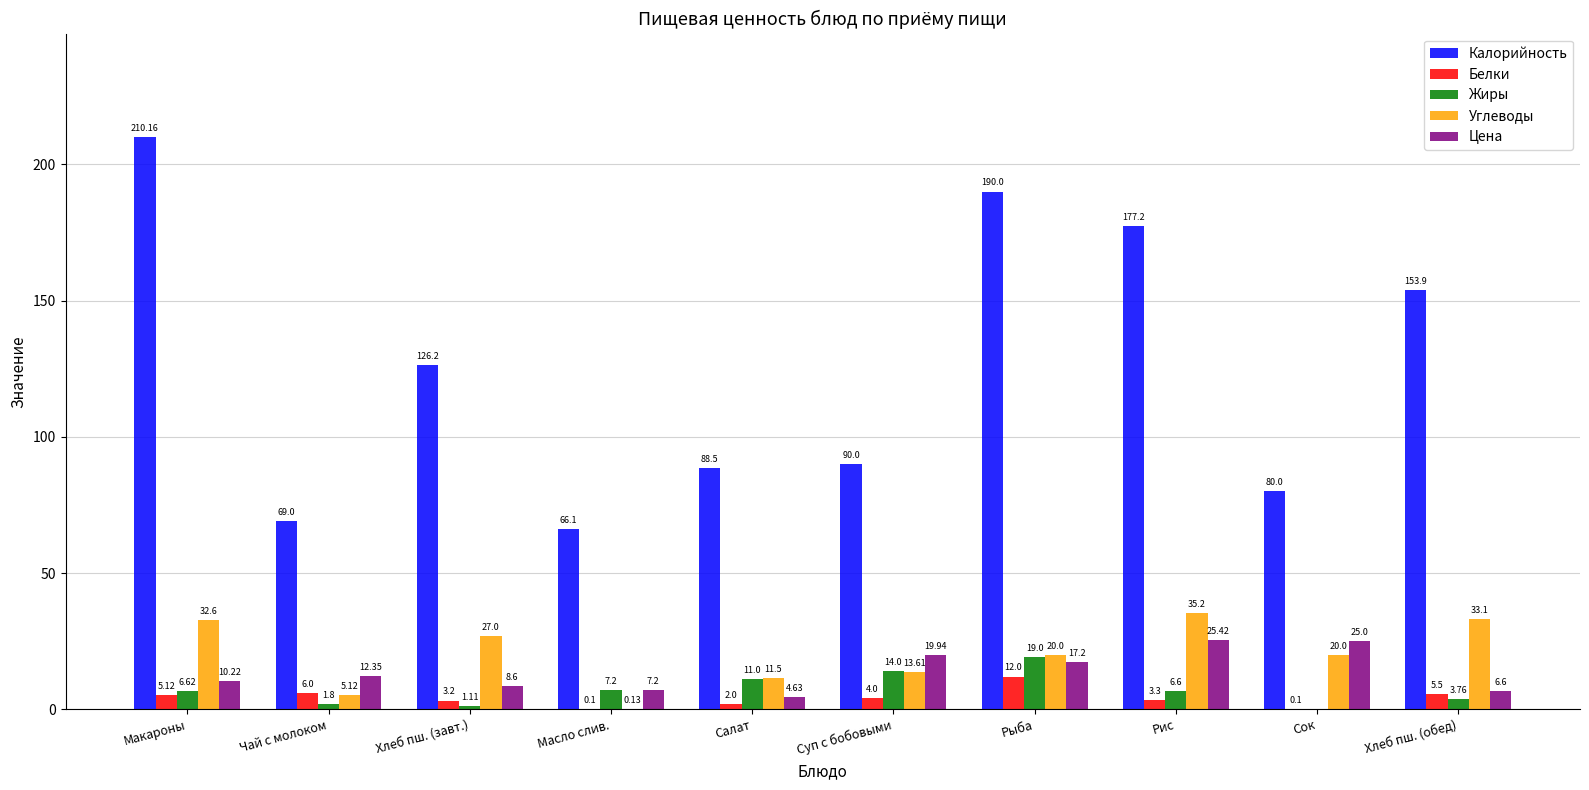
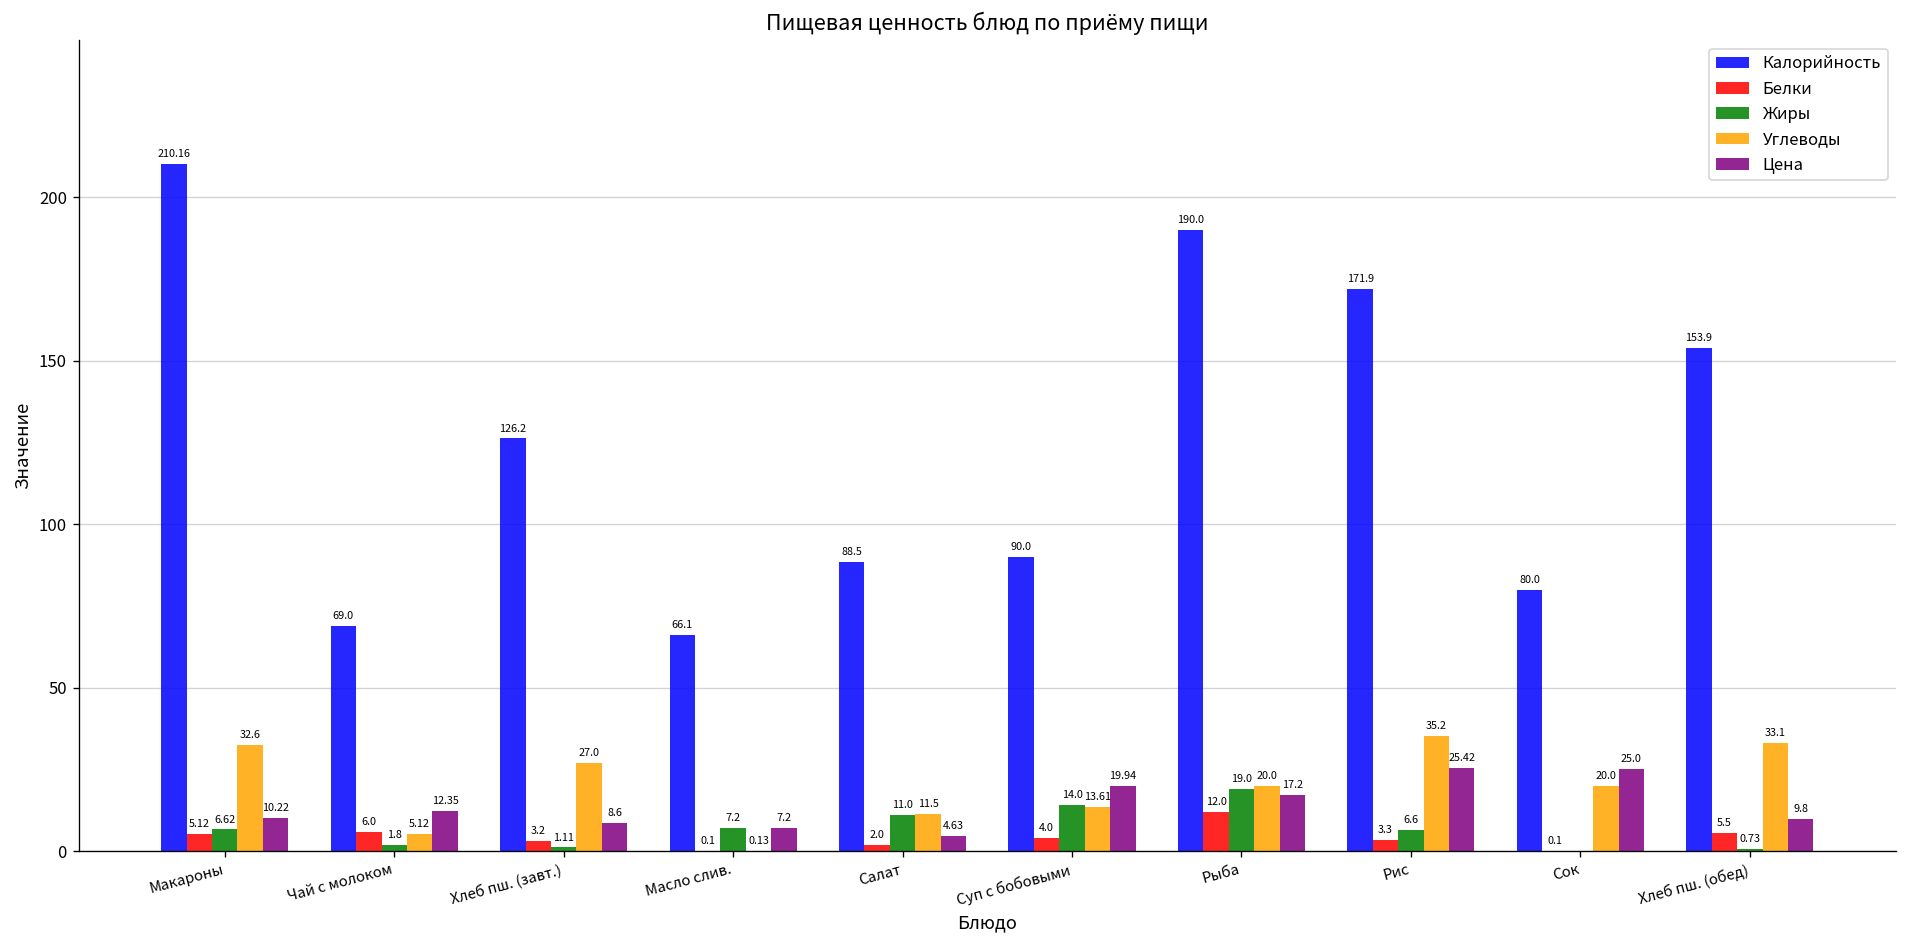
  {
    "Калорийность": {
      "Макароны": 210.16,
      "Чай с молоком": 69.0,
      "Хлеб пш. (завт.)": 126.2,
      "Масло слив.": 66.1,
      "Салат": 88.5,
      "Суп с бобовыми": 90.0,
      "Рыба": 190.0,
-     "Рис": 177.2,
+     "Рис": 171.9,
      "Сок": 80.0,
      "Хлеб пш. (обед)": 153.9
    },
    "Белки": {
      "Макароны": 5.12,
      "Чай с молоком": 6.0,
      "Хлеб пш. (завт.)": 3.2,
      "Масло слив.": 0.1,
      "Салат": 2.0,
      "Суп с бобовыми": 4.0,
      "Рыба": 12.0,
      "Рис": 3.3,
      "Сок": 0.1,
      "Хлеб пш. (обед)": 5.5
    },
    "Жиры": {
      "Макароны": 6.62,
      "Чай с молоком": 1.8,
      "Хлеб пш. (завт.)": 1.11,
      "Масло слив.": 7.2,
      "Салат": 11.0,
      "Суп с бобовыми": 14.0,
      "Рыба": 19.0,
      "Рис": 6.6,
-     "Хлеб пш. (обед)": 3.76
+     "Хлеб пш. (обед)": 0.73
    },
    "Углеводы": {
      "Макароны": 32.6,
      "Чай с молоком": 5.12,
      "Хлеб пш. (завт.)": 27.0,
      "Масло слив.": 0.13,
      "Салат": 11.5,
      "Суп с бобовыми": 13.61,
      "Рыба": 20.0,
      "Рис": 35.2,
      "Сок": 20.0,
      "Хлеб пш. (обед)": 33.1
    },
    "Цена": {
      "Макароны": 10.22,
      "Чай с молоком": 12.35,
      "Хлеб пш. (завт.)": 8.6,
      "Масло слив.": 7.2,
      "Салат": 4.63,
      "Суп с бобовыми": 19.94,
      "Рыба": 17.2,
      "Рис": 25.42,
      "Сок": 25.0,
-     "Хлеб пш. (обед)": 6.6
+     "Хлеб пш. (обед)": 9.8
    }
  }
